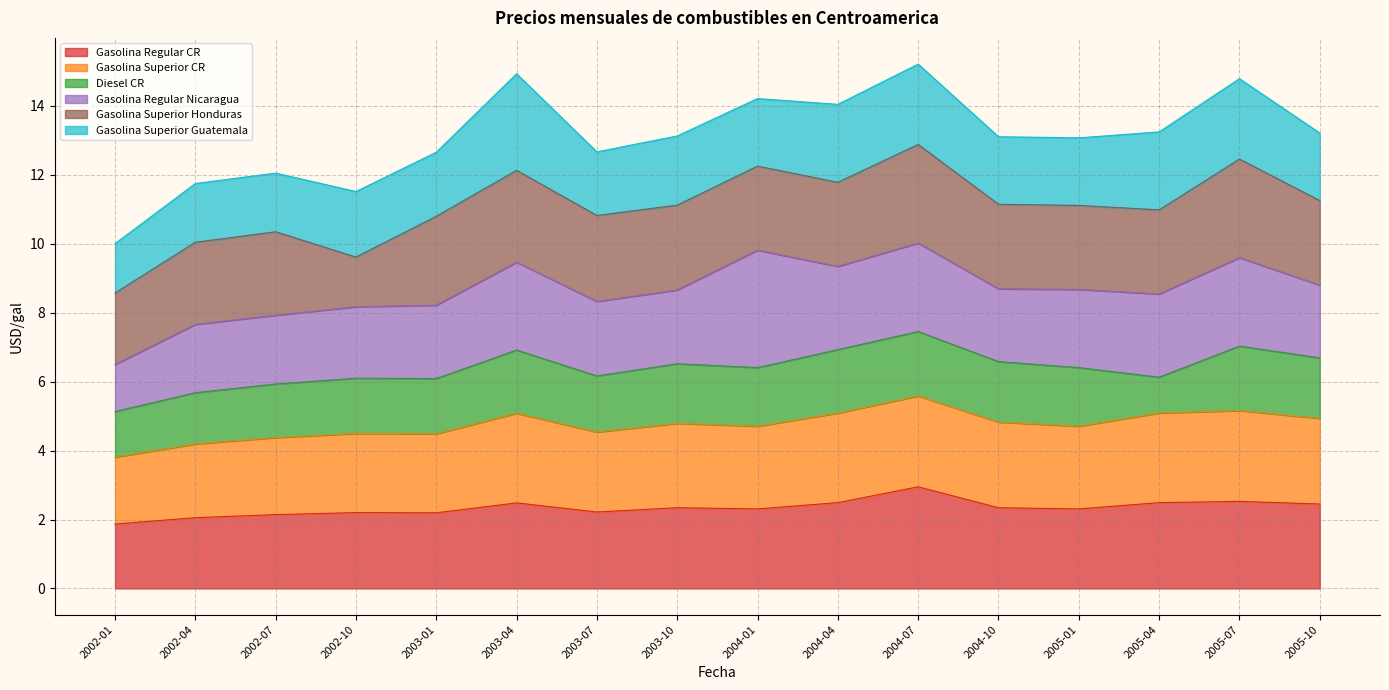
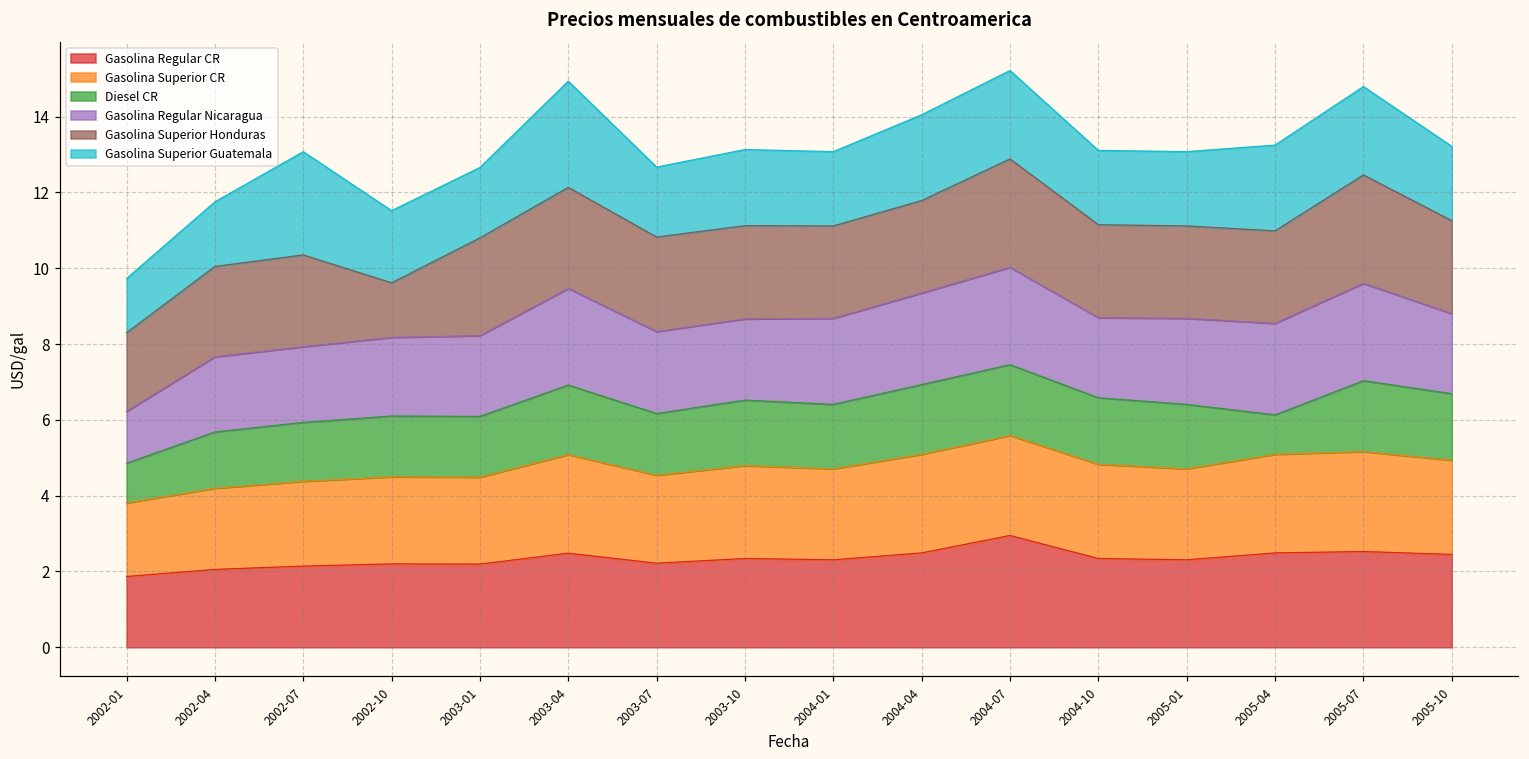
  {
    "Gasolina Regular CR": {
      "2002-01": 1.9,
      "2002-04": 2.1,
      "2002-07": 2.1,
      "2002-10": 2.2,
      "2003-01": 2.2,
      "2003-04": 2.5,
      "2003-07": 2.2,
      "2003-10": 2.3,
      "2004-01": 2.3,
      "2004-04": 2.5,
      "2004-07": 2.9,
      "2004-10": 2.3,
      "2005-01": 2.3,
      "2005-04": 2.5,
      "2005-07": 2.5,
      "2005-10": 2.5
    },
    "Gasolina Superior CR": {
      "2002-01": 1.9,
      "2002-04": 2.1,
      "2002-07": 2.2,
      "2002-10": 2.3,
      "2003-01": 2.3,
      "2003-04": 2.6,
      "2003-07": 2.3,
      "2003-10": 2.5,
      "2004-01": 2.4,
      "2004-04": 2.6,
      "2004-07": 2.6,
      "2004-10": 2.5,
      "2005-01": 2.4,
      "2005-04": 2.6,
      "2005-07": 2.6,
      "2005-10": 2.5
    },
    "Diesel CR": {
-     "2002-01": 1.3,
+     "2002-01": 1.0,
      "2002-04": 1.5,
      "2002-07": 1.6,
      "2002-10": 1.6,
      "2003-01": 1.6,
      "2003-04": 1.8,
      "2003-07": 1.6,
      "2003-10": 1.7,
      "2004-01": 1.7,
      "2004-04": 1.8,
      "2004-07": 1.9,
      "2004-10": 1.8,
      "2005-01": 1.7,
      "2005-04": 1.0,
      "2005-07": 1.9,
      "2005-10": 1.8
    },
    "Gasolina Regular Nicaragua": {
      "2002-01": 1.4,
      "2002-04": 2.0,
      "2002-07": 2.0,
      "2002-10": 2.1,
      "2003-01": 2.1,
      "2003-04": 2.6,
      "2003-07": 2.2,
      "2003-10": 2.1,
-     "2004-01": 3.4,
+     "2004-01": 2.3,
      "2004-04": 2.4,
      "2004-07": 2.6,
      "2004-10": 2.1,
      "2005-01": 2.3,
      "2005-04": 2.4,
      "2005-07": 2.6,
      "2005-10": 2.1
    },
    "Gasolina Superior Honduras": {
      "2002-01": 2.1,
      "2002-04": 2.4,
      "2002-07": 2.4,
      "2002-10": 1.4,
      "2003-01": 2.6,
      "2003-04": 2.7,
      "2003-07": 2.5,
      "2003-10": 2.5,
      "2004-01": 2.4,
      "2004-04": 2.4,
      "2004-07": 2.9,
      "2004-10": 2.5,
      "2005-01": 2.4,
      "2005-04": 2.4,
      "2005-07": 2.9,
      "2005-10": 2.5
    },
    "Gasolina Superior Guatemala": {
      "2002-01": 1.4,
      "2002-04": 1.7,
-     "2002-07": 1.7,
+     "2002-07": 2.7,
      "2002-10": 1.9,
      "2003-01": 1.9,
      "2003-04": 2.8,
      "2003-07": 1.8,
      "2003-10": 2.0,
      "2004-01": 2.0,
      "2004-04": 2.3,
      "2004-07": 2.3,
      "2004-10": 2.0,
      "2005-01": 2.0,
      "2005-04": 2.3,
      "2005-07": 2.3,
      "2005-10": 2.0
    }
  }
